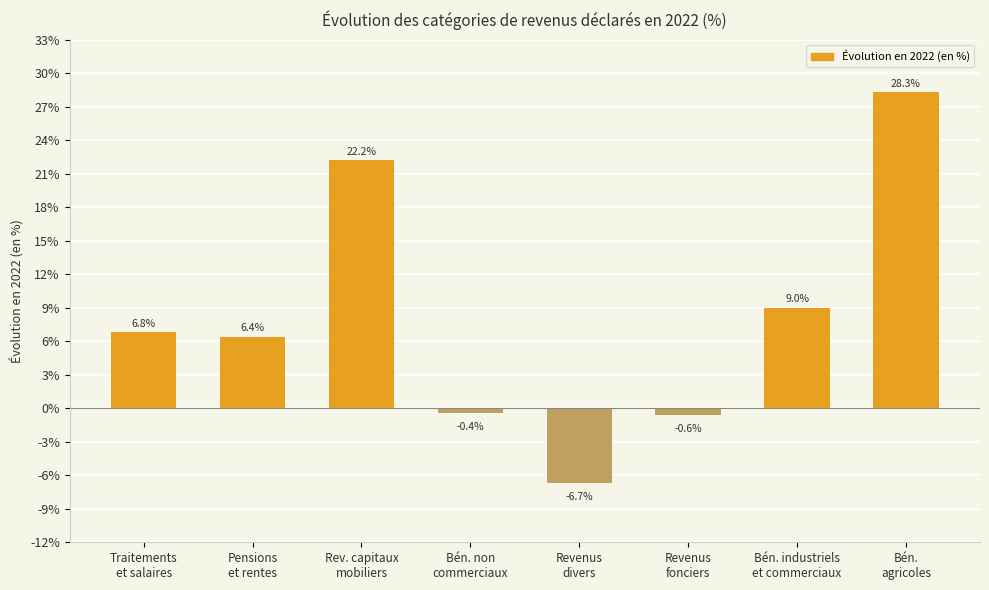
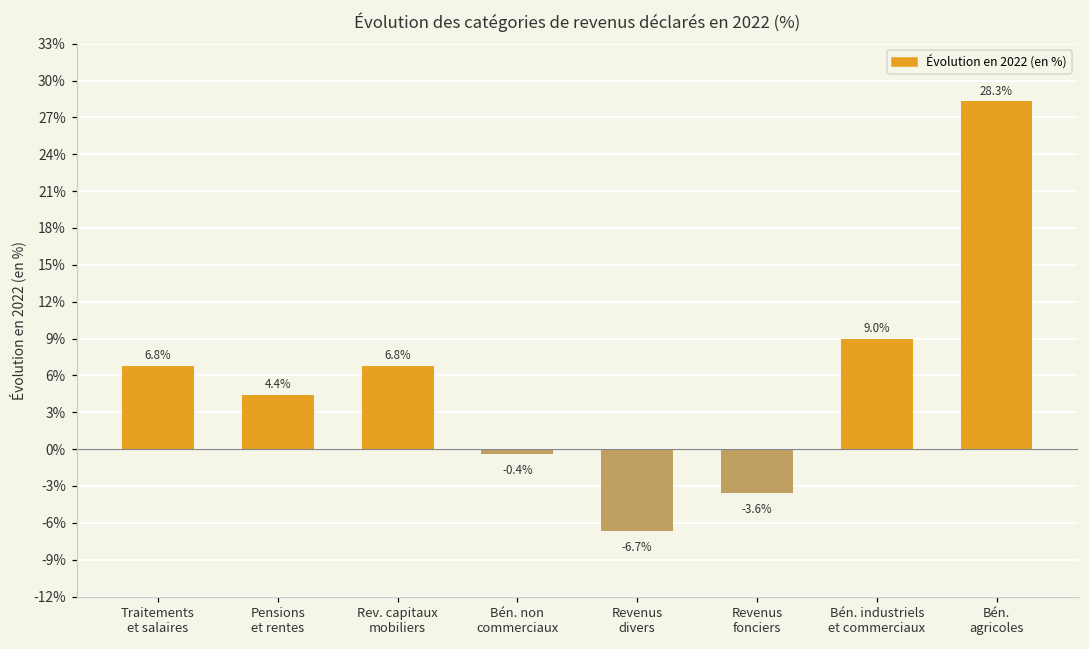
  {
    "Traitements et salaires": "6.8%",
-   "Pensions et rentes": "6.4%",
-   "Rev. capitaux mobiliers": "22.2%",
+   "Pensions et rentes": "4.4%",
+   "Rev. capitaux mobiliers": "6.8%",
    "Bén. non commerciaux": "-0.4%",
    "Revenus divers": "-6.7%",
-   "Revenus fonciers": "-0.6%",
+   "Revenus fonciers": "-3.6%",
    "Bén. industriels et commerciaux": "9.0%",
    "Bén. agricoles": "28.3%"
  }
